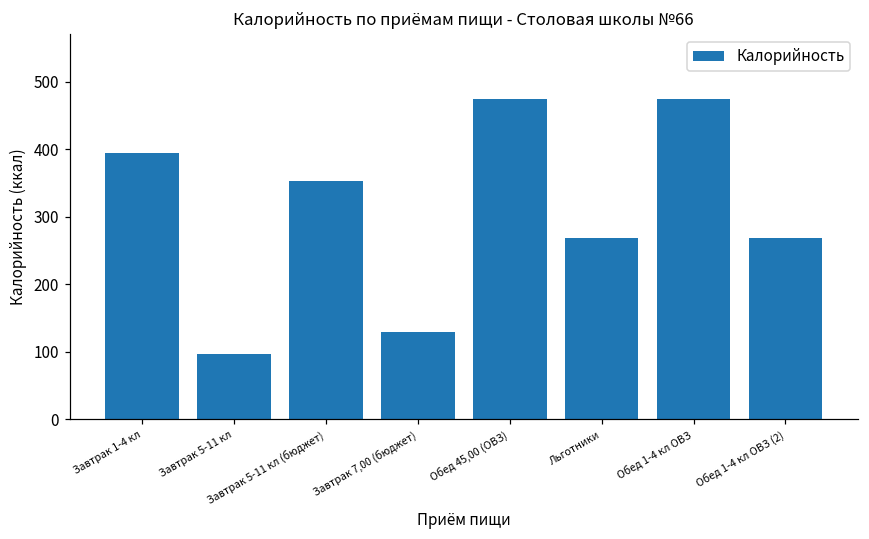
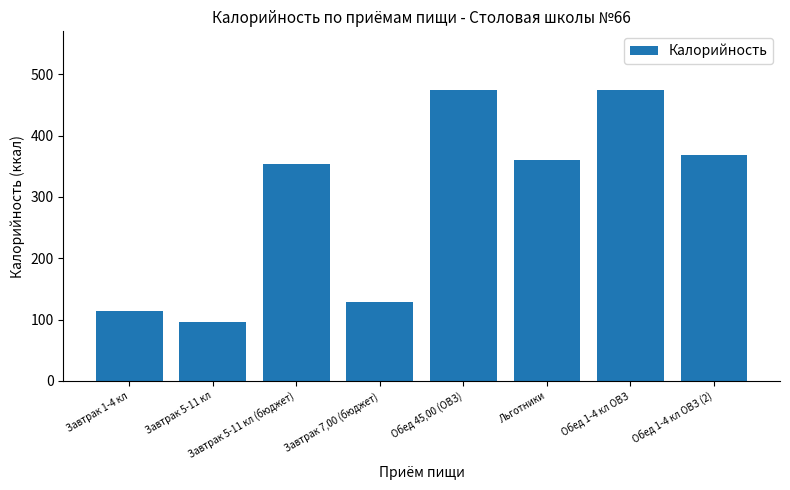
  {
-   "Завтрак 1-4 кл": 400,
+   "Завтрак 1-4 кл": 110,
    "Завтрак 5-11 кл": 100,
    "Завтрак 5-11 кл (бюджет)": 350,
    "Завтрак 7,00 (бюджет)": 130,
    "Обед 45,00 (ОВЗ)": 480,
-   "Льготники": 270,
+   "Льготники": 360,
    "Обед 1-4 кл ОВЗ": 480,
-   "Обед 1-4 кл ОВЗ (2)": 270
+   "Обед 1-4 кл ОВЗ (2)": 370
  }
